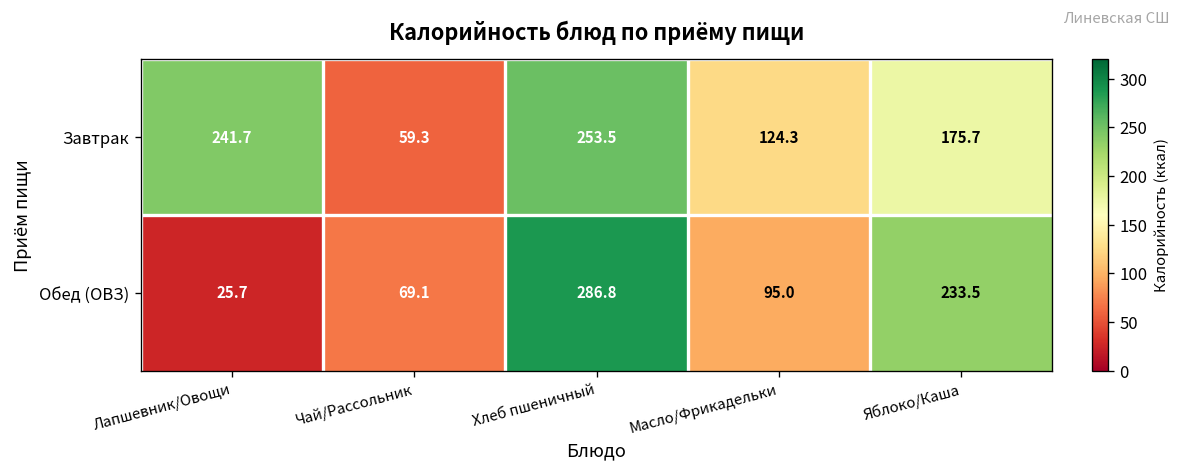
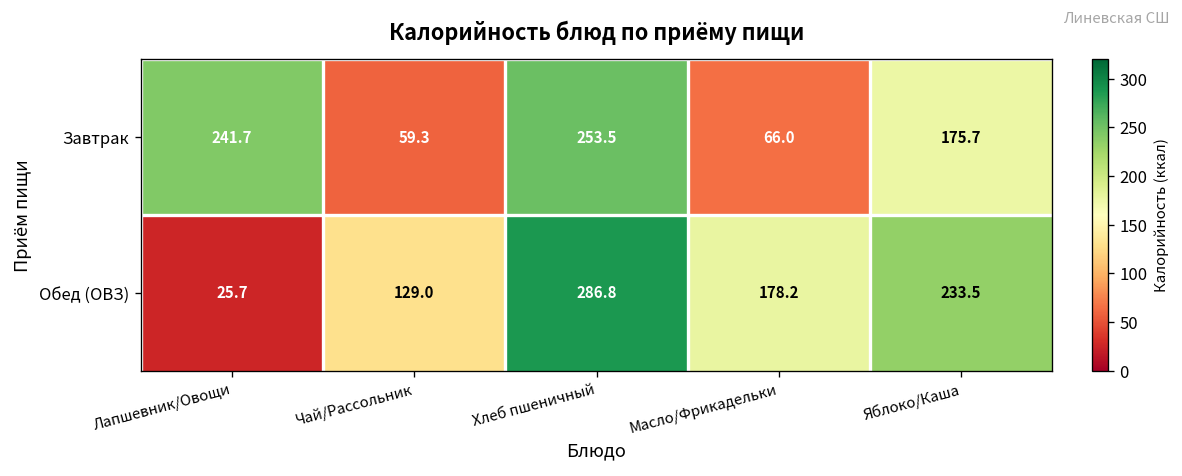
  {
    "Завтрак": {
      "Лапшевник/Овощи": 241.7,
      "Чай/Рассольник": 59.3,
      "Хлеб пшеничный": 253.5,
-     "Масло/Фрикадельки": 124.3,
+     "Масло/Фрикадельки": 66.0,
      "Яблоко/Каша": 175.7
    },
    "Обед (ОВЗ)": {
      "Лапшевник/Овощи": 25.7,
-     "Чай/Рассольник": 69.1,
+     "Чай/Рассольник": 129.0,
      "Хлеб пшеничный": 286.8,
-     "Масло/Фрикадельки": 95.0,
+     "Масло/Фрикадельки": 178.2,
      "Яблоко/Каша": 233.5
    }
  }
